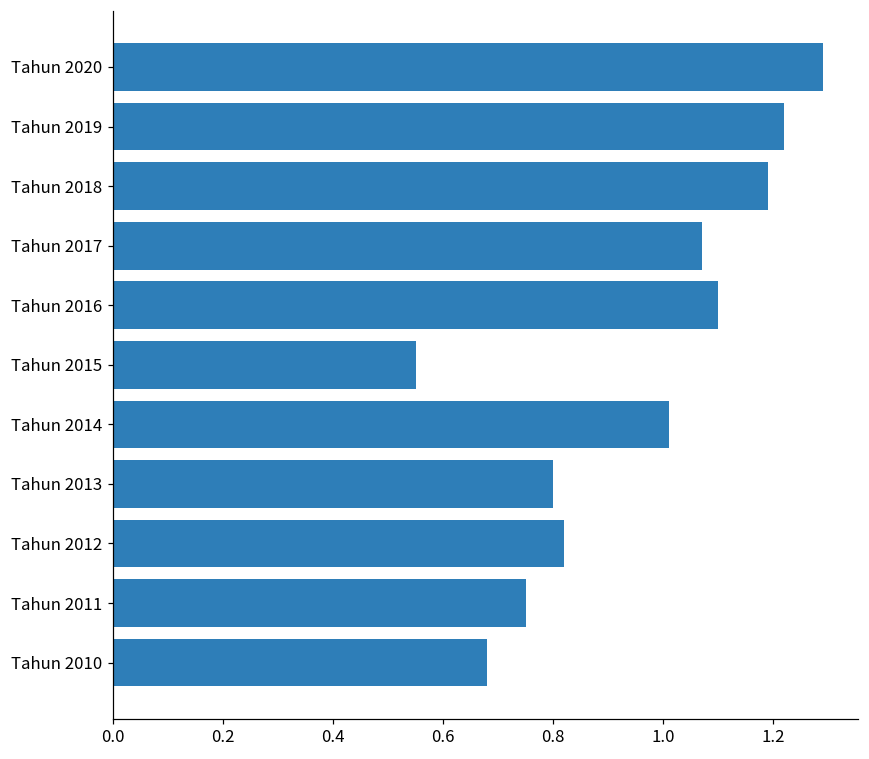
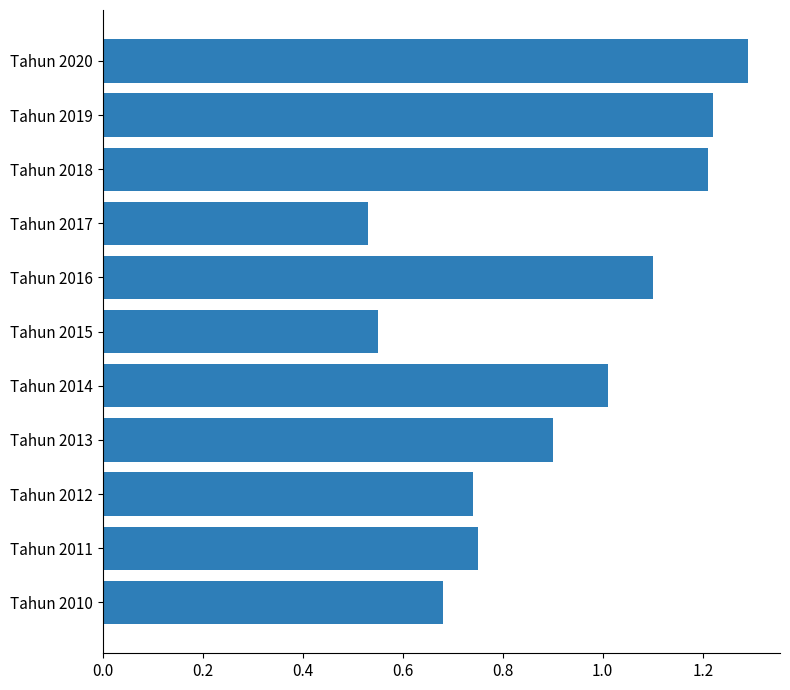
  {
    "Tahun 2020": 1.29,
    "Tahun 2019": 1.22,
-   "Tahun 2018": 1.19,
-   "Tahun 2017": 1.07,
+   "Tahun 2018": 1.21,
+   "Tahun 2017": 0.53,
    "Tahun 2016": 1.10,
    "Tahun 2015": 0.55,
    "Tahun 2014": 1.01,
-   "Tahun 2013": 0.8,
-   "Tahun 2012": 0.82,
+   "Tahun 2013": 0.9,
+   "Tahun 2012": 0.74,
    "Tahun 2011": 0.75,
    "Tahun 2010": 0.68
  }
